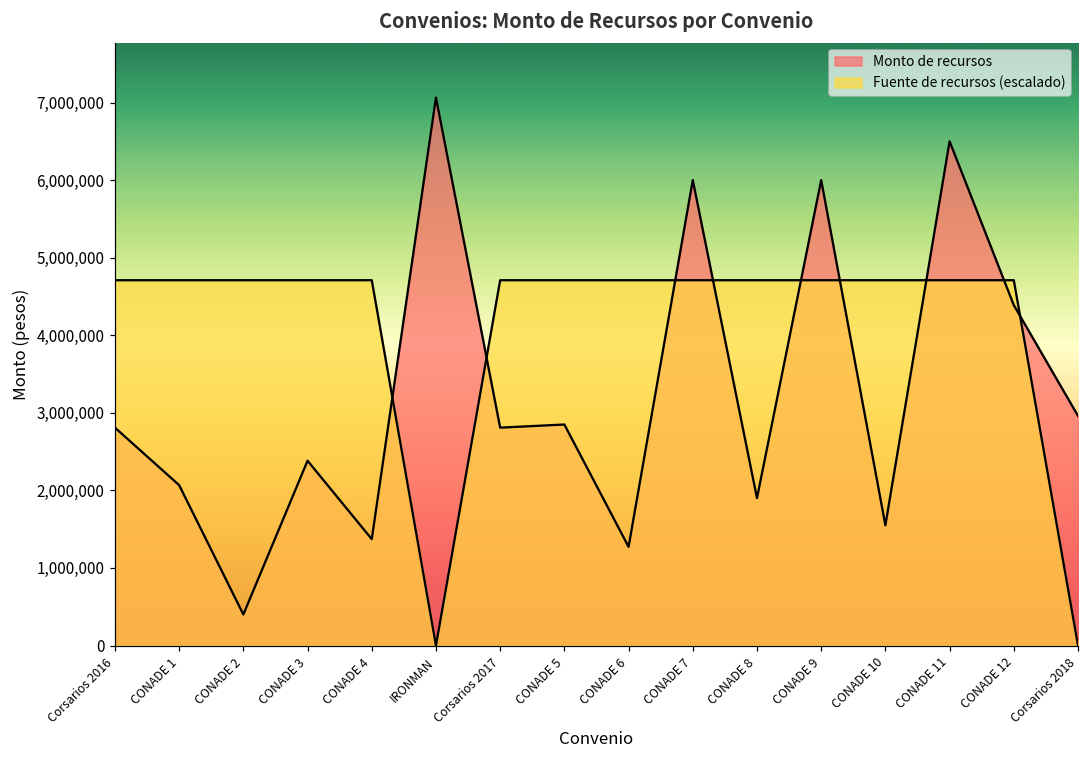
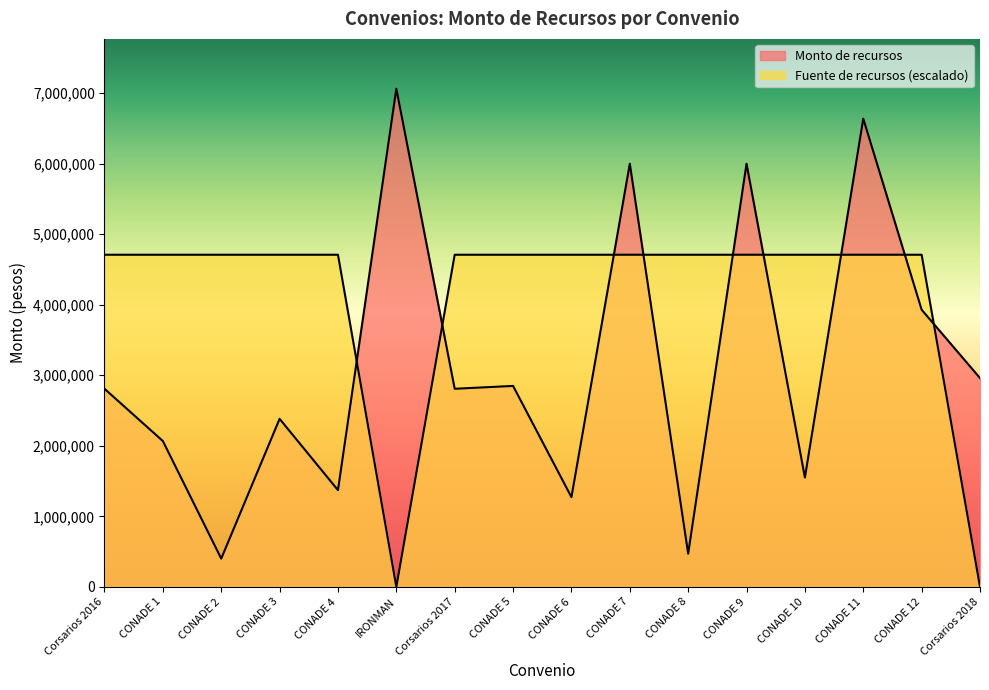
  {
    "Monto de recursos": {
      "Corsarios 2016": "2,800,000",
      "CONADE 1": "2,100,000",
      "CONADE 2": "400,000",
      "CONADE 3": "2,400,000",
      "CONADE 4": "1,400,000",
      "IRONMAN": "7,100,000",
      "Corsarios 2017": "2,800,000",
      "CONADE 5": "2,800,000",
      "CONADE 6": "1,300,000",
      "CONADE 7": "6,000,000",
-     "CONADE 8": "1,900,000",
+     "CONADE 8": "500,000",
      "CONADE 9": "6,000,000",
      "CONADE 10": "1,600,000",
-     "CONADE 11": "6,500,000",
-     "CONADE 12": "4,400,000",
+     "CONADE 11": "6,600,000",
+     "CONADE 12": "3,900,000",
      "Corsarios 2018": "3,000,000"
    },
    "Fuente de recursos (escalado)": {
      "Corsarios 2016": "4,700,000",
      "CONADE 1": "4,700,000",
      "CONADE 2": "4,700,000",
      "CONADE 3": "4,700,000",
      "CONADE 4": "4,700,000",
      "IRONMAN": "0",
      "Corsarios 2017": "4,700,000",
      "CONADE 5": "4,700,000",
      "CONADE 6": "4,700,000",
      "CONADE 7": "4,700,000",
      "CONADE 8": "4,700,000",
      "CONADE 9": "4,700,000",
      "CONADE 10": "4,700,000",
      "CONADE 11": "4,700,000",
      "CONADE 12": "4,700,000",
      "Corsarios 2018": "0"
    }
  }
